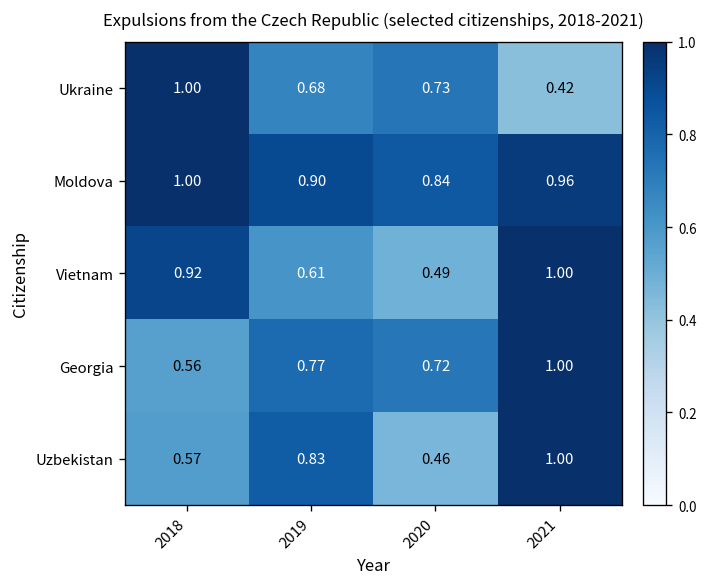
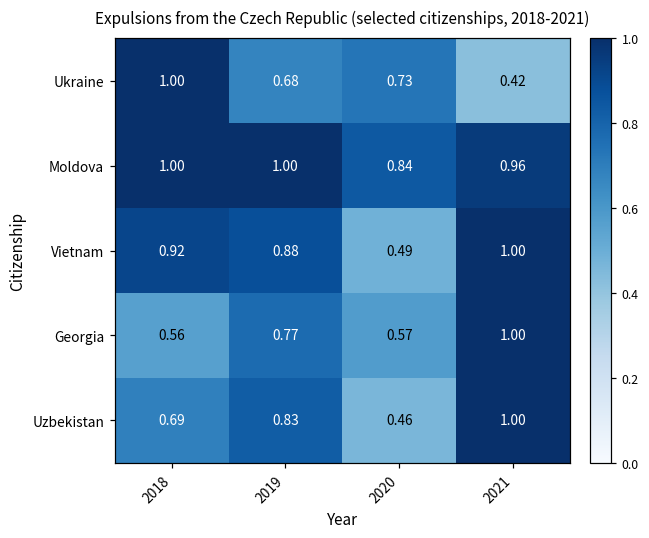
  {
    "Ukraine": {
      "2018": 1.00,
      "2019": 0.68,
      "2020": 0.73,
      "2021": 0.42
    },
    "Moldova": {
      "2018": 1.00,
-     "2019": 0.90,
+     "2019": 1.00,
      "2020": 0.84,
      "2021": 0.96
    },
    "Vietnam": {
      "2018": 0.92,
-     "2019": 0.61,
+     "2019": 0.88,
      "2020": 0.49,
      "2021": 1.00
    },
    "Georgia": {
      "2018": 0.56,
      "2019": 0.77,
-     "2020": 0.72,
+     "2020": 0.57,
      "2021": 1.00
    },
    "Uzbekistan": {
-     "2018": 0.57,
+     "2018": 0.69,
      "2019": 0.83,
      "2020": 0.46,
      "2021": 1.00
    }
  }
